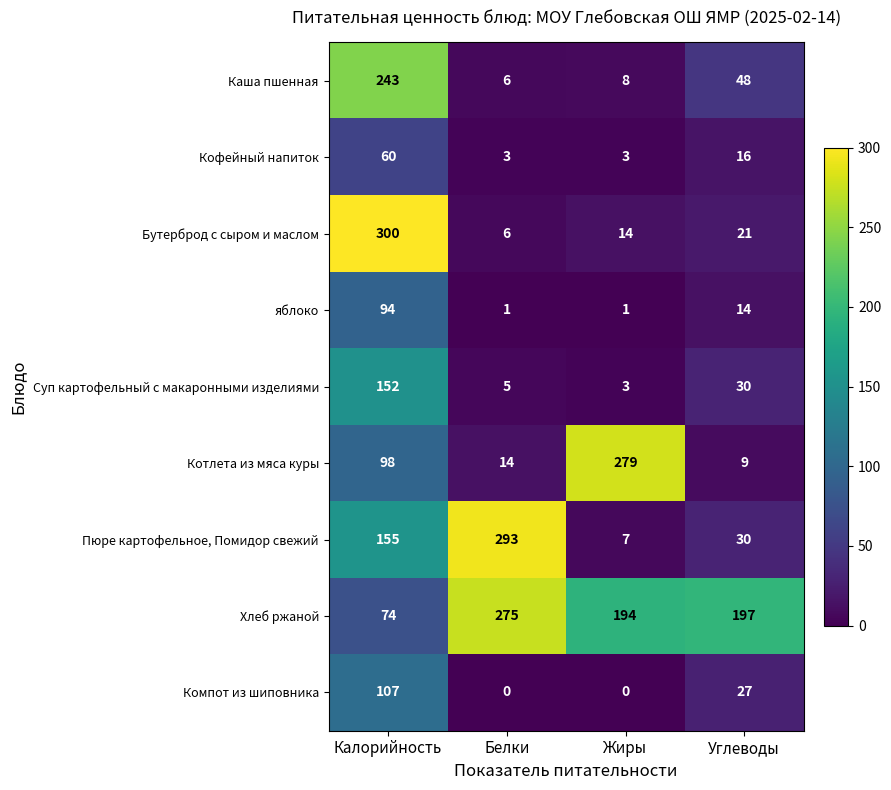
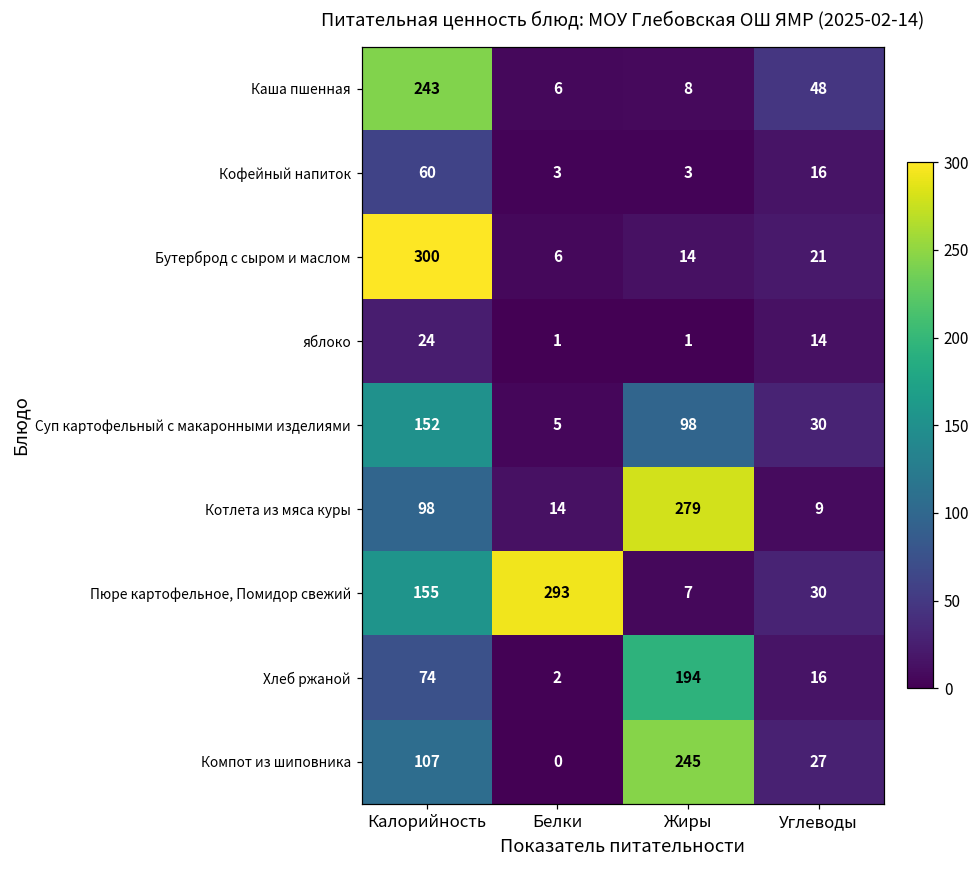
  {
    "Каша пшенная": {
      "Калорийность": 243,
      "Белки": 6,
      "Жиры": 8,
      "Углеводы": 48
    },
    "Кофейный напиток": {
      "Калорийность": 60,
      "Белки": 3,
      "Жиры": 3,
      "Углеводы": 16
    },
    "Бутерброд с сыром и маслом": {
      "Калорийность": 300,
      "Белки": 6,
      "Жиры": 14,
      "Углеводы": 21
    },
    "яблоко": {
-     "Калорийность": 94,
+     "Калорийность": 24,
      "Белки": 1,
      "Жиры": 1,
      "Углеводы": 14
    },
    "Суп картофельный с макаронными изделиями": {
      "Калорийность": 152,
      "Белки": 5,
-     "Жиры": 3,
+     "Жиры": 98,
      "Углеводы": 30
    },
    "Котлета из мяса куры": {
      "Калорийность": 98,
      "Белки": 14,
      "Жиры": 279,
      "Углеводы": 9
    },
    "Пюре картофельное, Помидор свежий": {
      "Калорийность": 155,
      "Белки": 293,
      "Жиры": 7,
      "Углеводы": 30
    },
    "Хлеб ржаной": {
      "Калорийность": 74,
-     "Белки": 275,
+     "Белки": 2,
      "Жиры": 194,
-     "Углеводы": 197
+     "Углеводы": 16
    },
    "Компот из шиповника": {
      "Калорийность": 107,
      "Белки": 0,
-     "Жиры": 0,
+     "Жиры": 245,
      "Углеводы": 27
    }
  }
